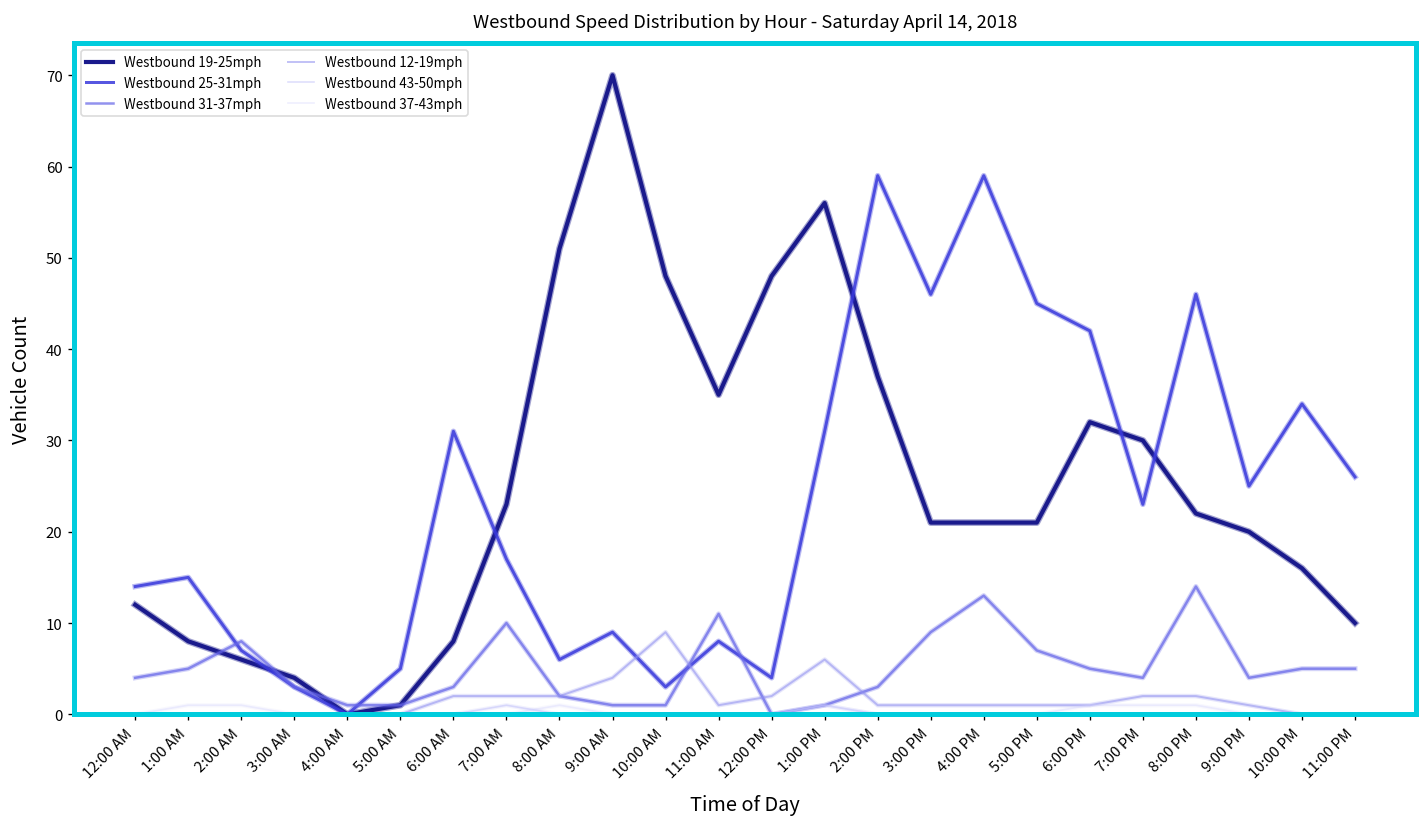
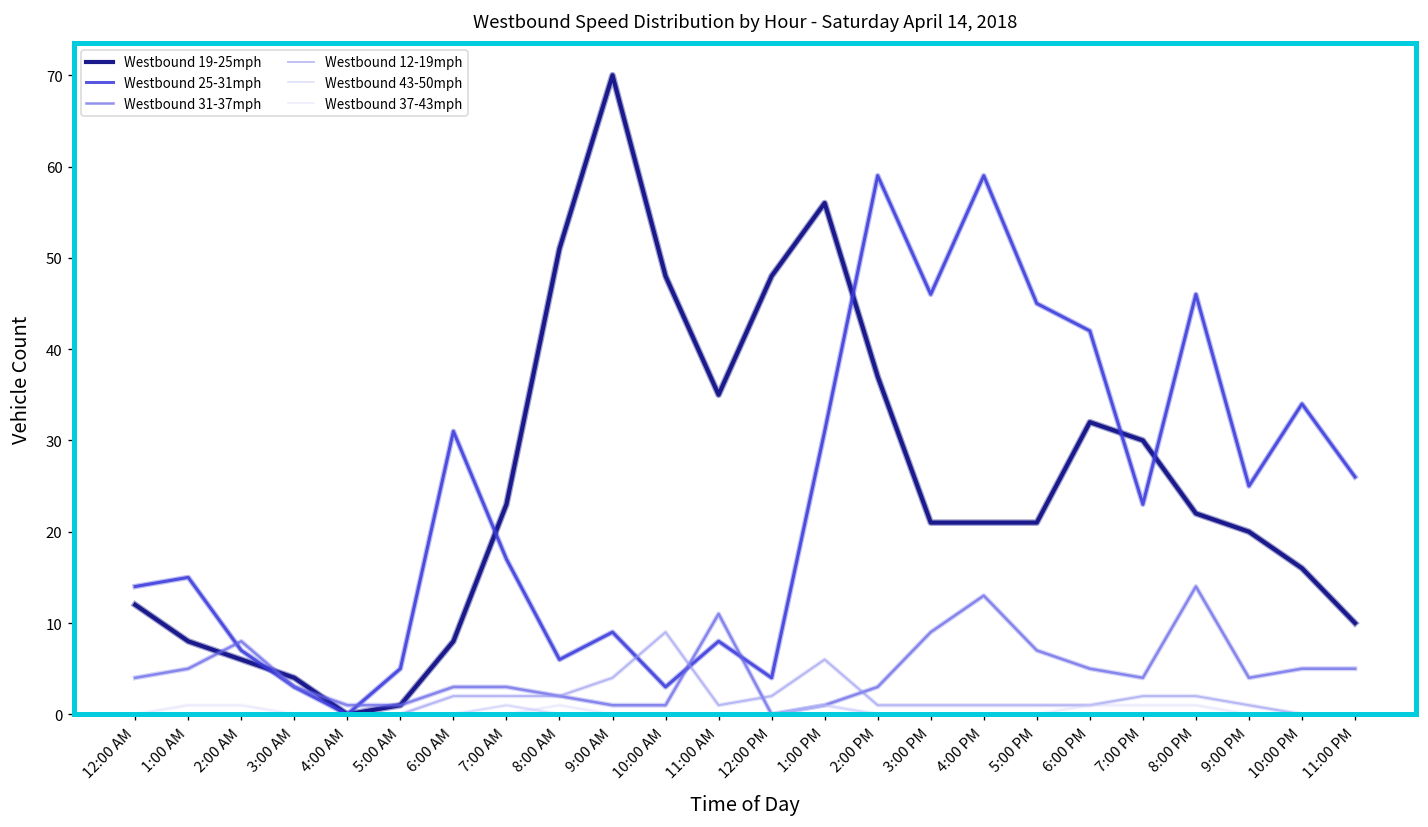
  {
    "Westbound 19-25mph": {
      "12:00 AM": 12,
      "1:00 AM": 8,
      "2:00 AM": 6,
      "3:00 AM": 4,
      "6:00 AM": 8,
      "7:00 AM": 23,
      "8:00 AM": 51,
      "9:00 AM": 70,
      "10:00 AM": 48,
      "11:00 AM": 35,
      "12:00 PM": 48,
      "1:00 PM": 56,
      "2:00 PM": 37,
      "3:00 PM": 21,
      "4:00 PM": 21,
      "5:00 PM": 21,
      "6:00 PM": 32,
      "7:00 PM": 30,
      "8:00 PM": 22,
      "9:00 PM": 20,
      "10:00 PM": 16,
      "11:00 PM": 10
    },
    "Westbound 25-31mph": {
      "12:00 AM": 14,
      "1:00 AM": 15,
      "2:00 AM": 7,
      "5:00 AM": 5,
      "6:00 AM": 31,
      "7:00 AM": 17,
      "8:00 AM": 6,
      "9:00 AM": 9,
      "10:00 AM": 3,
      "11:00 AM": 8,
      "12:00 PM": 4,
      "1:00 PM": 31,
      "2:00 PM": 59,
      "3:00 PM": 46,
      "4:00 PM": 59,
      "5:00 PM": 45,
      "6:00 PM": 42,
      "7:00 PM": 23,
      "8:00 PM": 46,
      "9:00 PM": 25,
      "10:00 PM": 34,
      "11:00 PM": 26
    },
    "Westbound 31-37mph": {
      "12:00 AM": 4,
      "1:00 AM": 5,
      "2:00 AM": 8,
      "4:00 AM": 1,
      "6:00 AM": 3,
-     "7:00 AM": 10,
+     "7:00 AM": 3,
      "9:00 AM": 1,
      "10:00 AM": 1,
      "11:00 AM": 11,
      "2:00 PM": 3,
      "3:00 PM": 9,
      "4:00 PM": 13,
      "5:00 PM": 7,
      "6:00 PM": 5,
      "7:00 PM": 4,
      "8:00 PM": 14,
      "9:00 PM": 4,
      "10:00 PM": 5,
      "11:00 PM": 5
    }
  }
